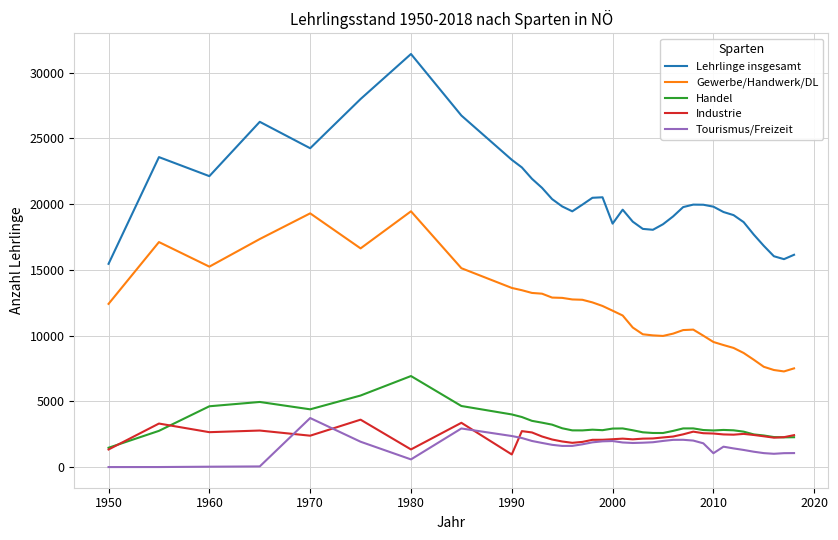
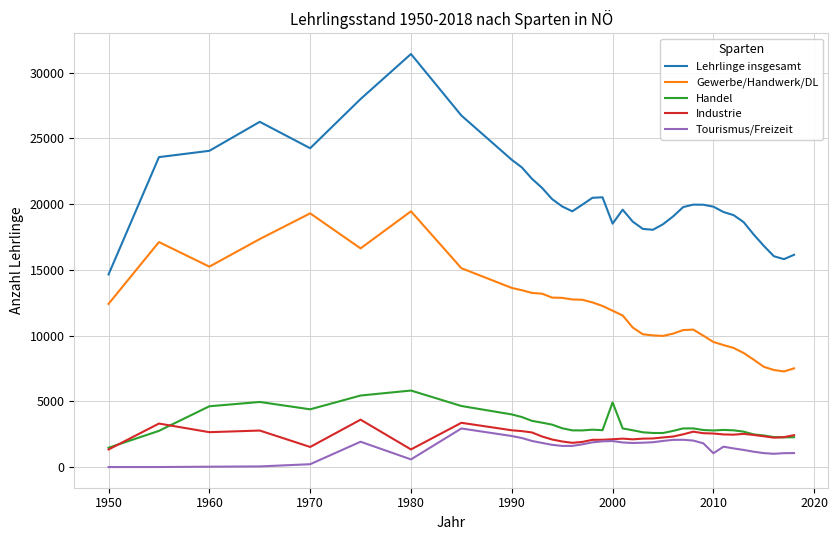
  {
    "Lehrlinge insgesamt": {
-     "1950": 15500,
-     "1960": 22100,
+     "1950": 14700,
+     "1960": 24100,
      "1970": 24300,
      "1980": 31400,
      "1990": 23400,
      "2000": 18500,
      "2010": 19800
    },
    "Gewerbe/Handwerk/DL": {
      "1950": 12400,
      "1960": 15300,
      "1970": 19300,
      "1980": 19500,
      "1990": 13600,
      "2000": 11900,
      "2010": 9500
    },
    "Handel": {
      "1960": 4600,
      "1970": 4400,
-     "1980": 6900,
+     "1980": 5800,
      "1990": 4000,
-     "2000": 2900,
+     "2000": 4900,
      "2010": 2800
    },
    "Industrie": {
      "1960": 2700,
-     "1970": 2400,
+     "1970": 1500,
      "1980": 1300,
-     "1990": 1000,
+     "1990": 2800,
      "2010": 2600
    },
    "Tourismus/Freizeit": {
      "1950": 0,
      "1960": 0,
-     "1970": 3700,
+     "1970": 200,
      "1980": 600,
      "1990": 2400,
      "2010": 1100
    }
  }
